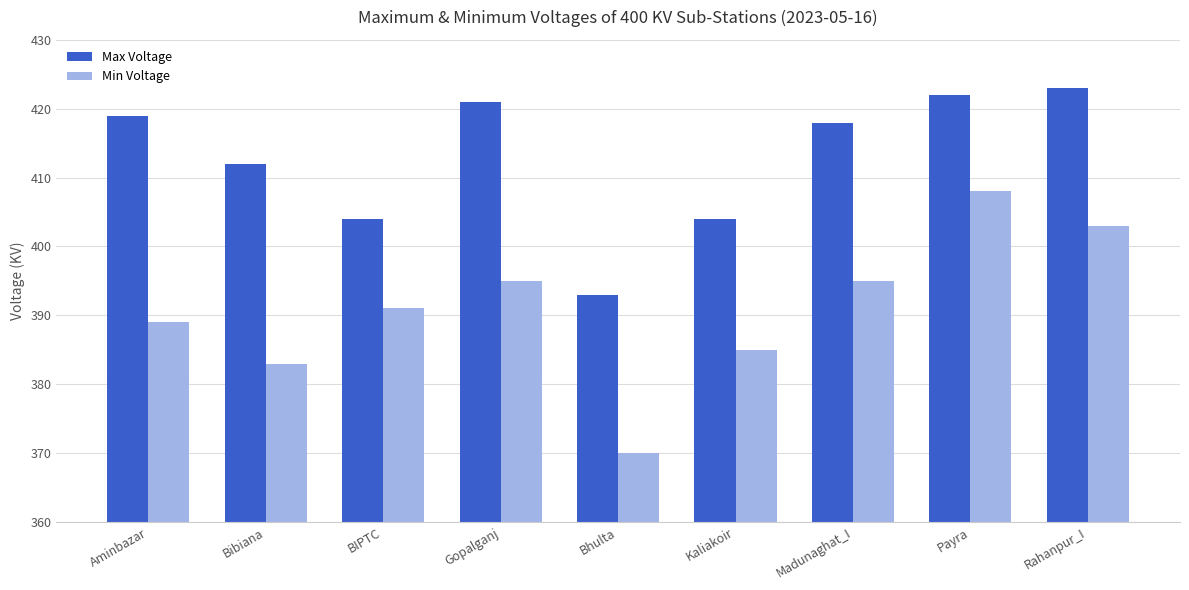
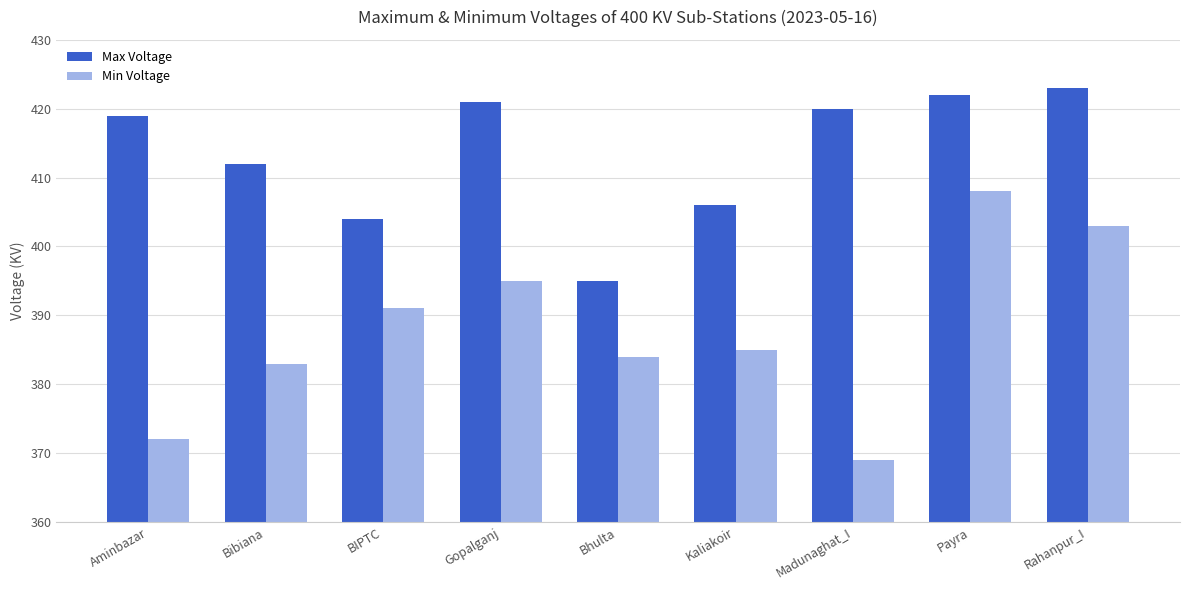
  {
    "Max Voltage": {
      "Aminbazar": 419,
      "Bibiana": 412,
      "BIPTC": 404,
      "Gopalganj": 421,
-     "Bhulta": 393,
-     "Kaliakoir": 404,
-     "Madunaghat_I": 418,
+     "Bhulta": 395,
+     "Kaliakoir": 406,
+     "Madunaghat_I": 420,
      "Payra": 422,
      "Rahanpur_I": 423
    },
    "Min Voltage": {
-     "Aminbazar": 389,
+     "Aminbazar": 372,
      "Bibiana": 383,
      "BIPTC": 391,
      "Gopalganj": 395,
-     "Bhulta": 370,
+     "Bhulta": 384,
      "Kaliakoir": 385,
-     "Madunaghat_I": 395,
+     "Madunaghat_I": 369,
      "Payra": 408,
      "Rahanpur_I": 403
    }
  }
